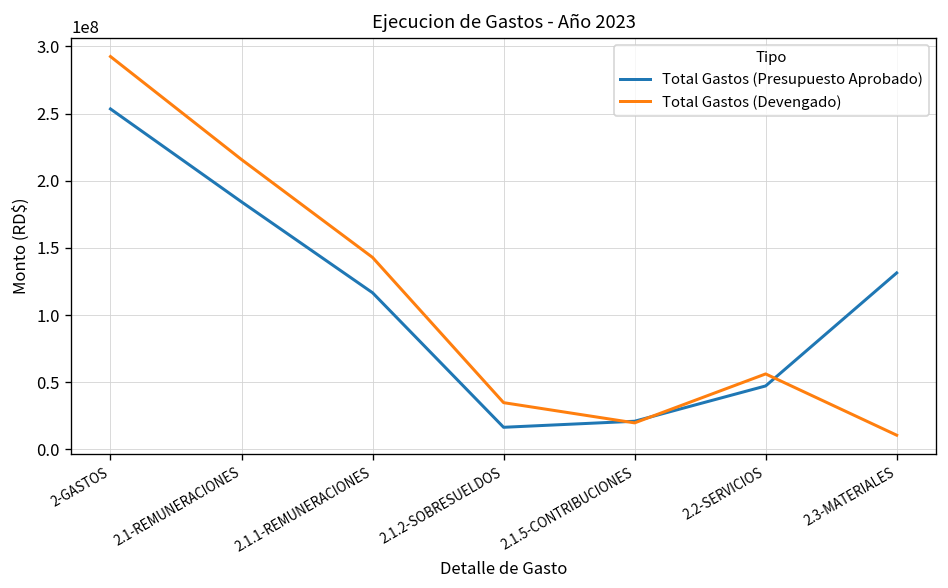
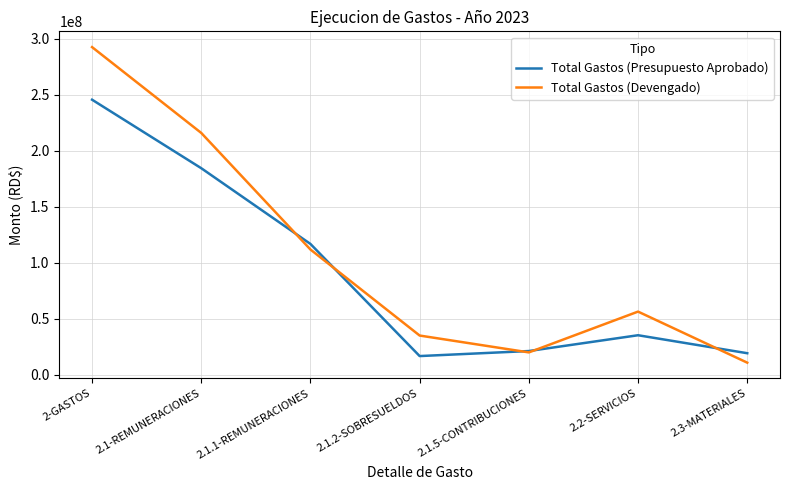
  {
    "Total Gastos (Presupuesto Aprobado)": {
-     "2-GASTOS": 253000000,
+     "2-GASTOS": 245000000,
      "2.1-REMUNERACIONES": 184000000,
      "2.1.1-REMUNERACIONES": 117000000,
      "2.1.2-SOBRESUELDOS": 16000000,
-     "2.2-SERVICIOS": 47000000,
-     "2.3-MATERIALES": 131000000
+     "2.2-SERVICIOS": 35000000,
+     "2.3-MATERIALES": 19000000
    },
    "Total Gastos (Devengado)": {
      "2-GASTOS": 292000000,
      "2.1-REMUNERACIONES": 216000000,
-     "2.1.1-REMUNERACIONES": 143000000,
+     "2.1.1-REMUNERACIONES": 112000000,
      "2.1.2-SOBRESUELDOS": 35000000,
      "2.2-SERVICIOS": 56000000,
      "2.3-MATERIALES": 11000000
    }
  }
